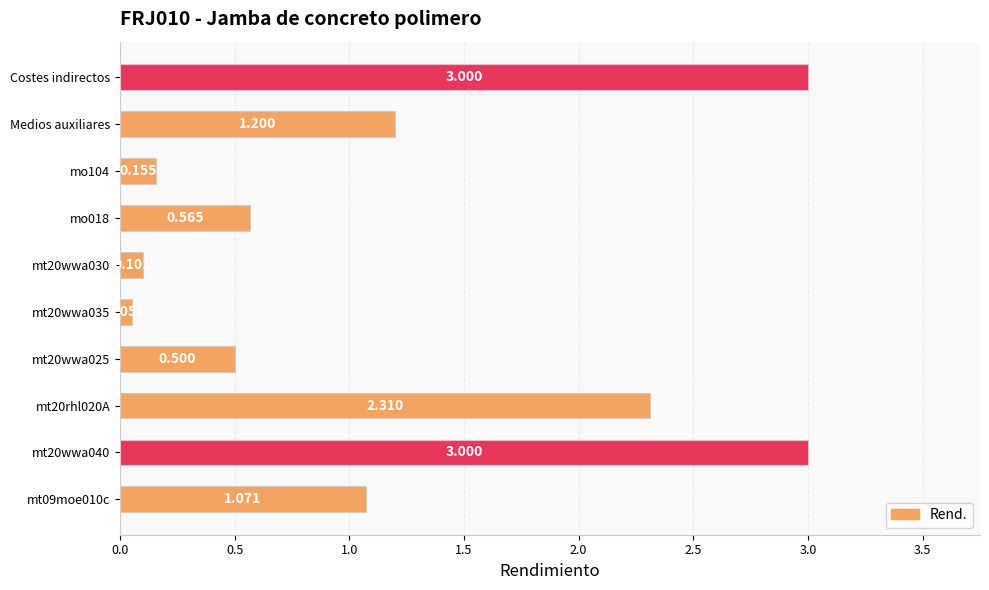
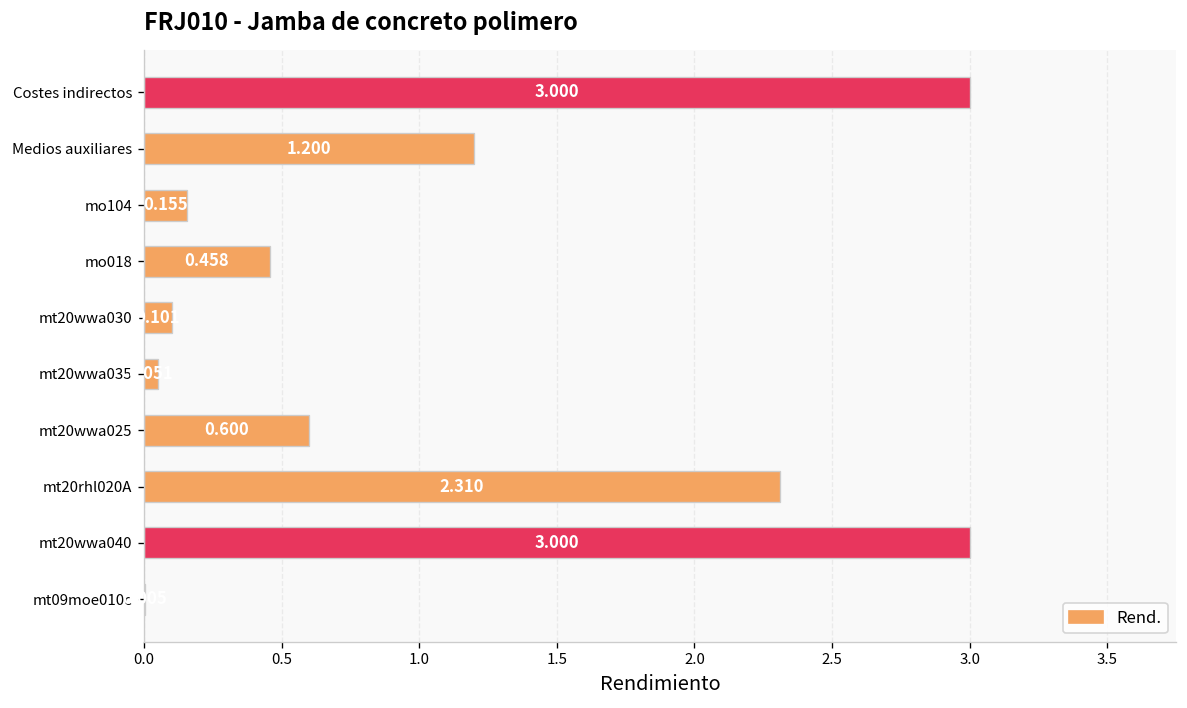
  {
    "Costes indirectos": 3.000,
    "Medios auxiliares": 1.200,
    "mo104": 0.155,
-   "mo018": 0.565,
+   "mo018": 0.458,
    "mt20wwa030": 0.101,
-   "mt20wwa025": 0.500,
+   "mt20wwa025": 0.600,
    "mt20rhl020A": 2.310,
    "mt20wwa040": 3.000,
-   "mt09moe010c": 1.07
+   "mt09moe010c": 0.01
  }
